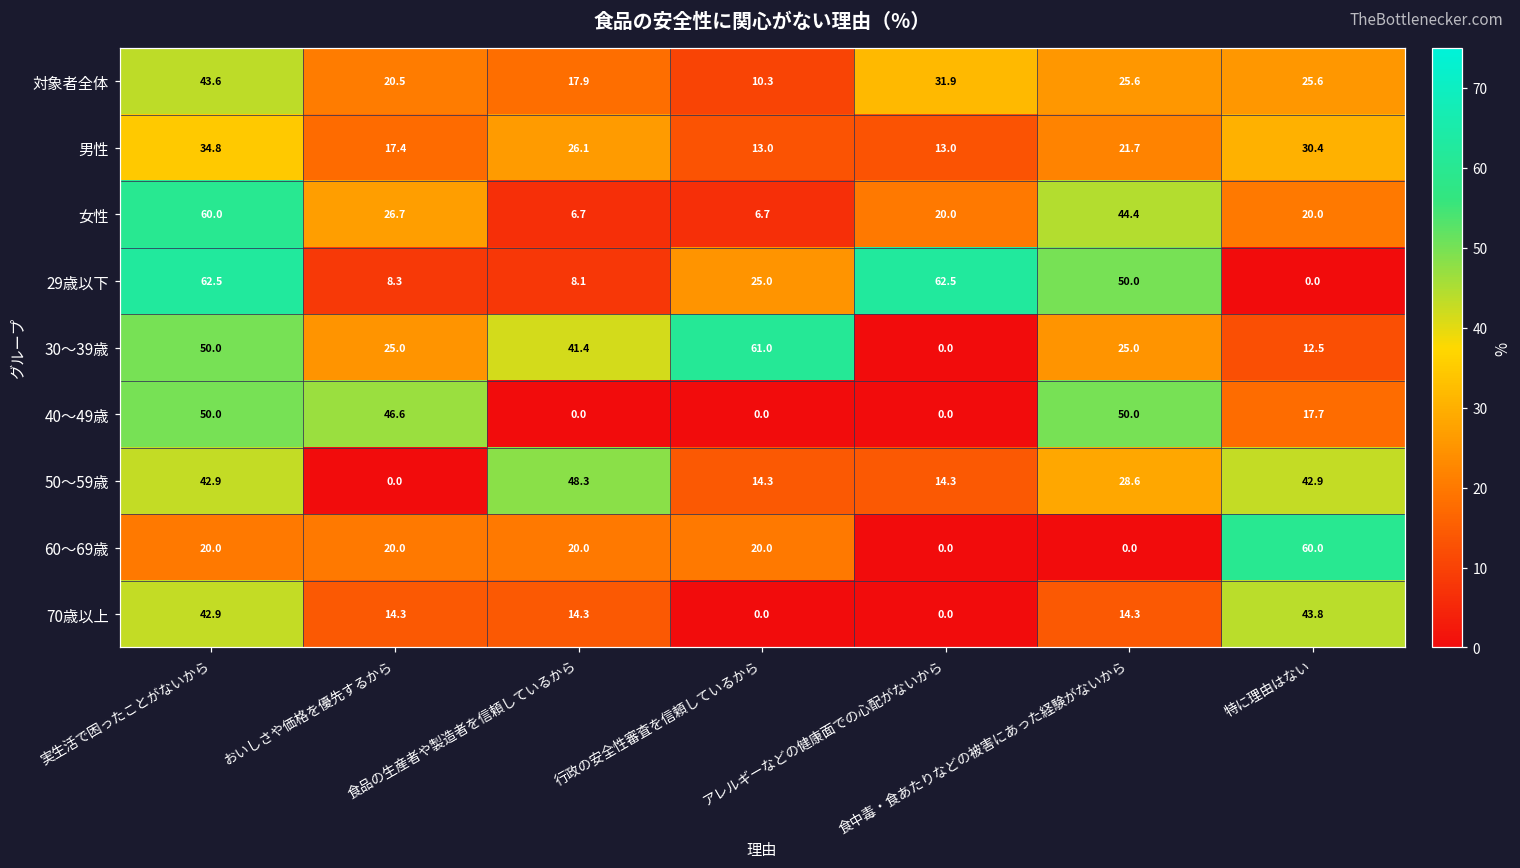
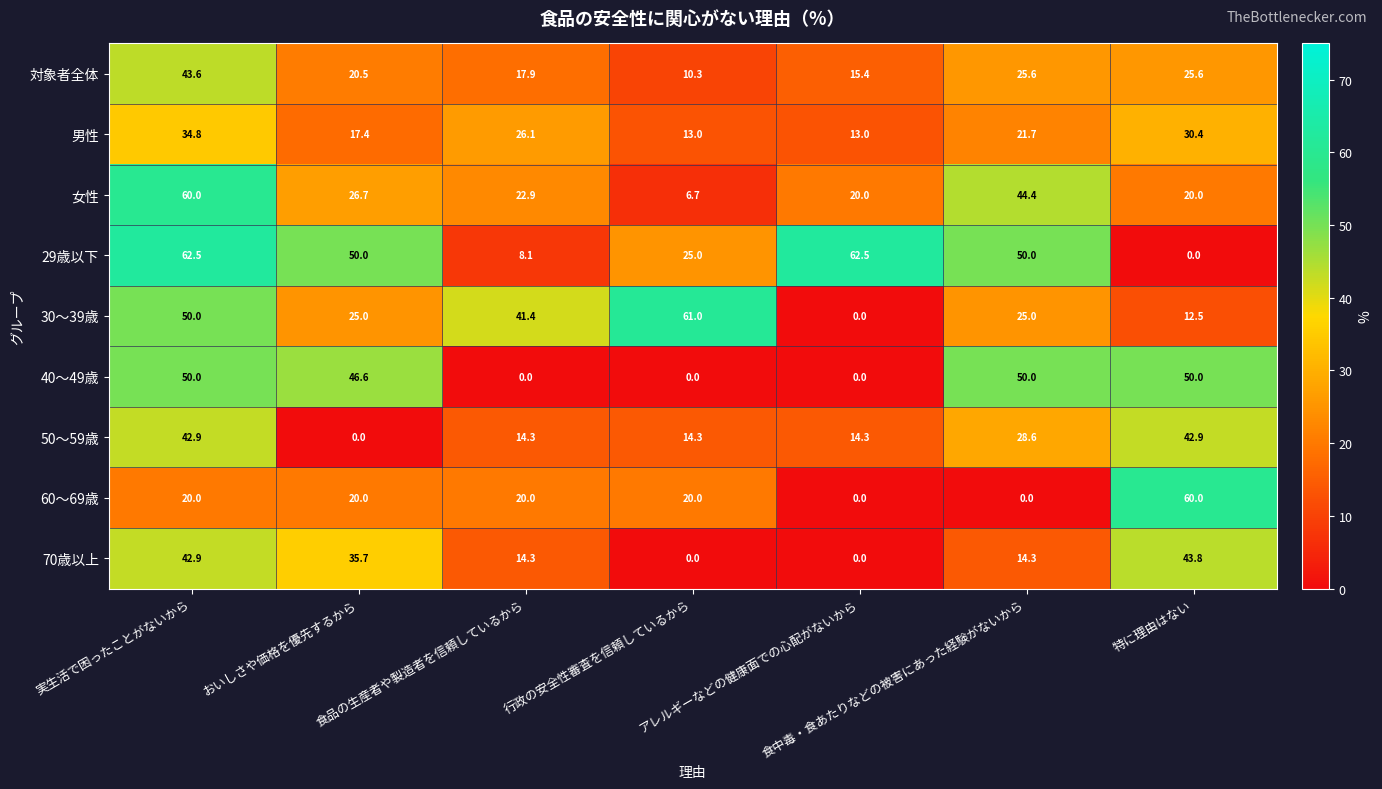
  {
    "対象者全体": {
      "実生活で困ったことがないから": 43.6,
      "おいしさや価格を優先するから": 20.5,
      "食品の生産者や製造者を信頼しているから": 17.9,
      "行政の安全性審査を信頼しているから": 10.3,
-     "アレルギーなどの健康面での心配がないから": 31.9,
+     "アレルギーなどの健康面での心配がないから": 15.4,
      "食中毒・食あたりなどの被害にあった経験がないから": 25.6,
      "特に理由はない": 25.6
    },
    "男性": {
      "実生活で困ったことがないから": 34.8,
      "おいしさや価格を優先するから": 17.4,
      "食品の生産者や製造者を信頼しているから": 26.1,
      "行政の安全性審査を信頼しているから": 13.0,
      "アレルギーなどの健康面での心配がないから": 13.0,
      "食中毒・食あたりなどの被害にあった経験がないから": 21.7,
      "特に理由はない": 30.4
    },
    "女性": {
      "実生活で困ったことがないから": 60.0,
      "おいしさや価格を優先するから": 26.7,
-     "食品の生産者や製造者を信頼しているから": 6.7,
+     "食品の生産者や製造者を信頼しているから": 22.9,
      "行政の安全性審査を信頼しているから": 6.7,
      "アレルギーなどの健康面での心配がないから": 20.0,
      "食中毒・食あたりなどの被害にあった経験がないから": 44.4,
      "特に理由はない": 20.0
    },
    "29歳以下": {
      "実生活で困ったことがないから": 62.5,
-     "おいしさや価格を優先するから": 8.3,
+     "おいしさや価格を優先するから": 50.0,
      "食品の生産者や製造者を信頼しているから": 8.1,
      "行政の安全性審査を信頼しているから": 25.0,
      "アレルギーなどの健康面での心配がないから": 62.5,
      "食中毒・食あたりなどの被害にあった経験がないから": 50.0,
      "特に理由はない": 0.0
    },
    "30～39歳": {
      "実生活で困ったことがないから": 50.0,
      "おいしさや価格を優先するから": 25.0,
      "食品の生産者や製造者を信頼しているから": 41.4,
      "行政の安全性審査を信頼しているから": 61.0,
      "アレルギーなどの健康面での心配がないから": 0.0,
      "食中毒・食あたりなどの被害にあった経験がないから": 25.0,
      "特に理由はない": 12.5
    },
    "40～49歳": {
      "実生活で困ったことがないから": 50.0,
      "おいしさや価格を優先するから": 46.6,
      "食品の生産者や製造者を信頼しているから": 0.0,
      "行政の安全性審査を信頼しているから": 0.0,
      "アレルギーなどの健康面での心配がないから": 0.0,
      "食中毒・食あたりなどの被害にあった経験がないから": 50.0,
-     "特に理由はない": 17.7
+     "特に理由はない": 50.0
    },
    "50～59歳": {
      "実生活で困ったことがないから": 42.9,
      "おいしさや価格を優先するから": 0.0,
-     "食品の生産者や製造者を信頼しているから": 48.3,
+     "食品の生産者や製造者を信頼しているから": 14.3,
      "行政の安全性審査を信頼しているから": 14.3,
      "アレルギーなどの健康面での心配がないから": 14.3,
      "食中毒・食あたりなどの被害にあった経験がないから": 28.6,
      "特に理由はない": 42.9
    },
    "60～69歳": {
      "実生活で困ったことがないから": 20.0,
      "おいしさや価格を優先するから": 20.0,
      "食品の生産者や製造者を信頼しているから": 20.0,
      "行政の安全性審査を信頼しているから": 20.0,
      "アレルギーなどの健康面での心配がないから": 0.0,
      "食中毒・食あたりなどの被害にあった経験がないから": 0.0,
      "特に理由はない": 60.0
    },
    "70歳以上": {
      "実生活で困ったことがないから": 42.9,
-     "おいしさや価格を優先するから": 14.3,
+     "おいしさや価格を優先するから": 35.7,
      "食品の生産者や製造者を信頼しているから": 14.3,
      "行政の安全性審査を信頼しているから": 0.0,
      "アレルギーなどの健康面での心配がないから": 0.0,
      "食中毒・食あたりなどの被害にあった経験がないから": 14.3,
      "特に理由はない": 43.8
    }
  }
